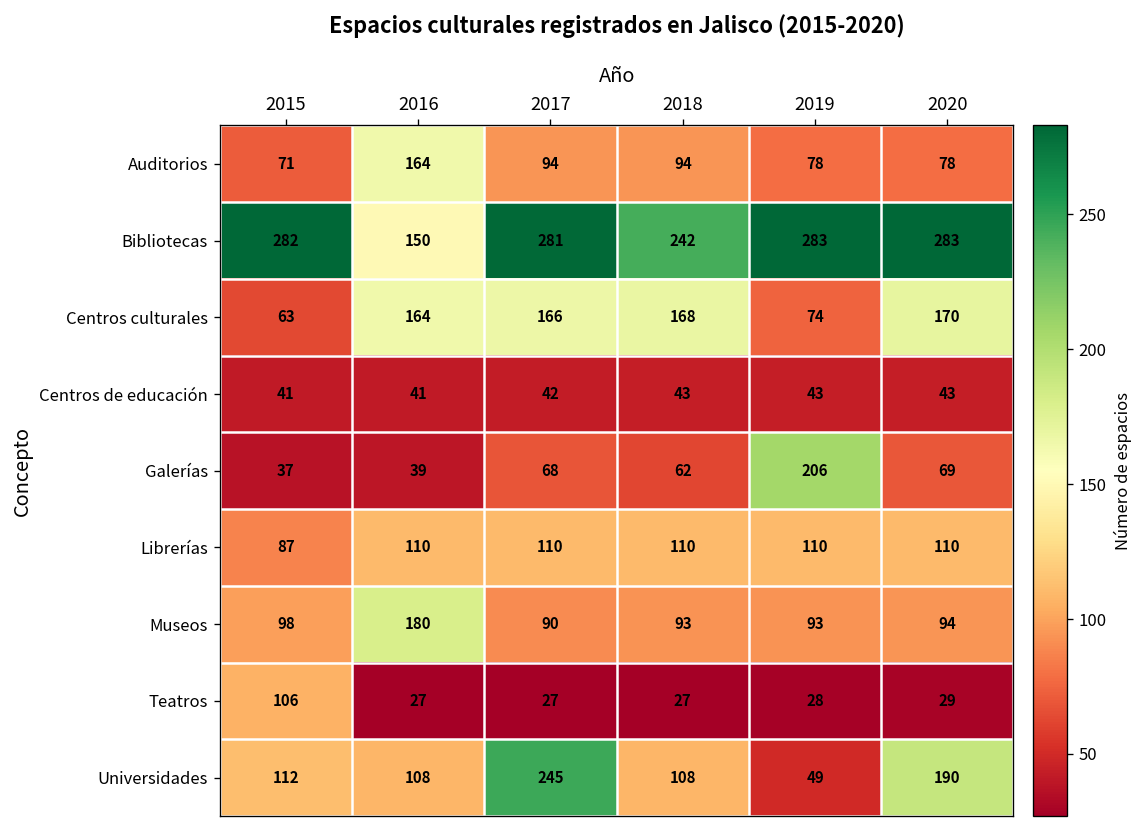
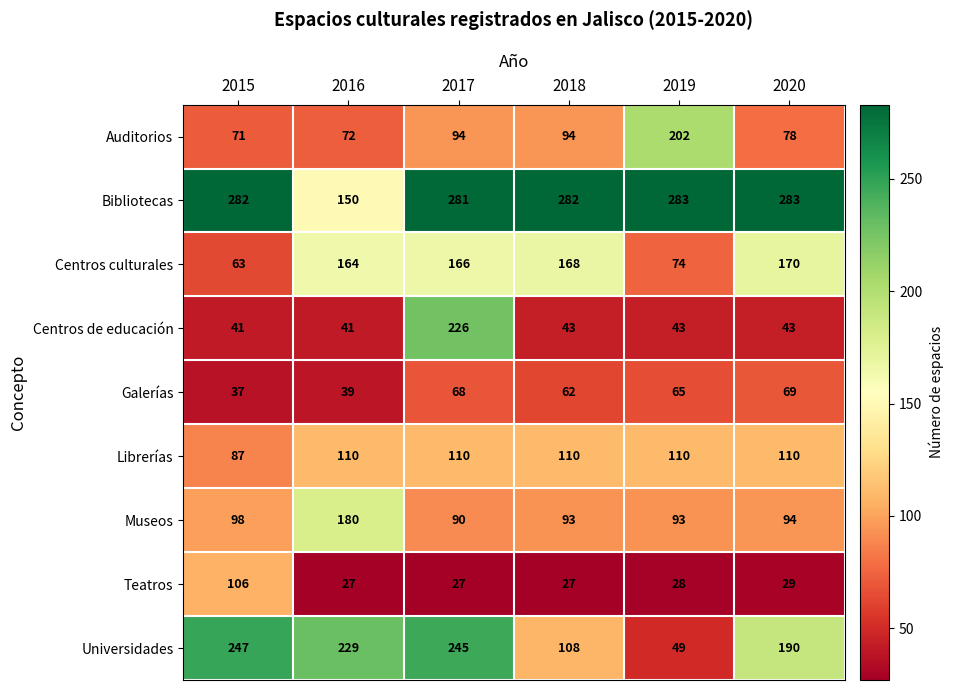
  {
    "Auditorios": {
      "2015": 71,
-     "2016": 164,
+     "2016": 72,
      "2017": 94,
      "2018": 94,
-     "2019": 78,
+     "2019": 202,
      "2020": 78
    },
    "Bibliotecas": {
      "2015": 282,
      "2016": 150,
      "2017": 281,
-     "2018": 242,
+     "2018": 282,
      "2019": 283,
      "2020": 283
    },
    "Centros culturales": {
      "2015": 63,
      "2016": 164,
      "2017": 166,
      "2018": 168,
      "2019": 74,
      "2020": 170
    },
    "Centros de educación": {
      "2015": 41,
      "2016": 41,
-     "2017": 42,
+     "2017": 226,
      "2018": 43,
      "2019": 43,
      "2020": 43
    },
    "Galerías": {
      "2015": 37,
      "2016": 39,
      "2017": 68,
      "2018": 62,
-     "2019": 206,
+     "2019": 65,
      "2020": 69
    },
    "Librerías": {
      "2015": 87,
      "2016": 110,
      "2017": 110,
      "2018": 110,
      "2019": 110,
      "2020": 110
    },
    "Museos": {
      "2015": 98,
      "2016": 180,
      "2017": 90,
      "2018": 93,
      "2019": 93,
      "2020": 94
    },
    "Teatros": {
      "2015": 106,
      "2016": 27,
      "2017": 27,
      "2018": 27,
      "2019": 28,
      "2020": 29
    },
    "Universidades": {
-     "2015": 112,
-     "2016": 108,
+     "2015": 247,
+     "2016": 229,
      "2017": 245,
      "2018": 108,
      "2019": 49,
      "2020": 190
    }
  }
